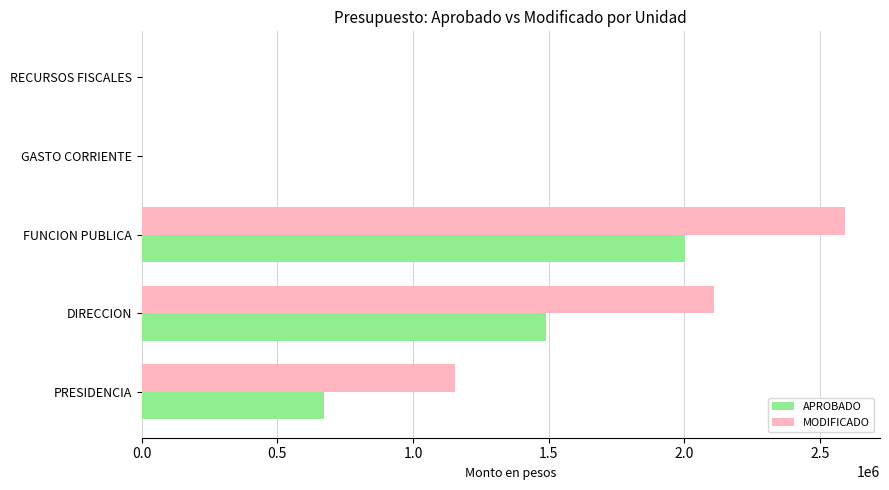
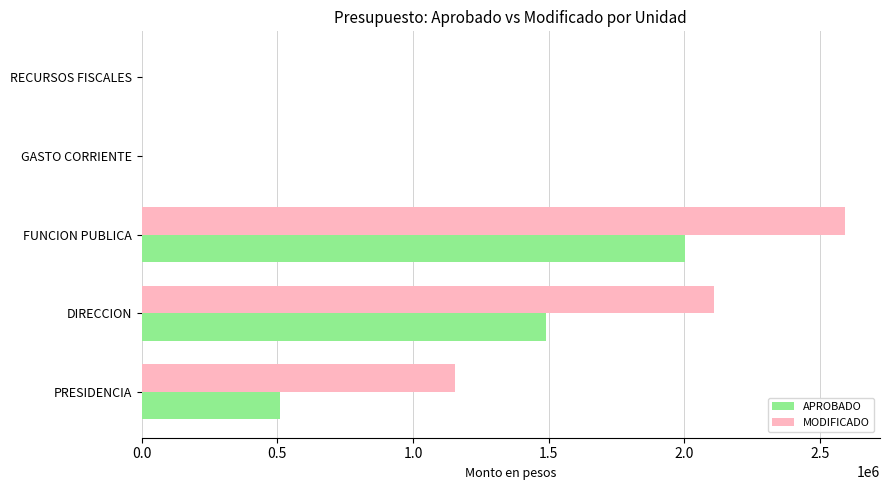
  {
    "APROBADO": {
      "RECURSOS FISCALES": 0,
      "GASTO CORRIENTE": 0,
      "FUNCION PUBLICA": 2000000,
      "DIRECCION": 1490000,
-     "PRESIDENCIA": 670000
+     "PRESIDENCIA": 510000
    },
    "MODIFICADO": {
      "RECURSOS FISCALES": 0,
      "GASTO CORRIENTE": 0,
      "FUNCION PUBLICA": 2590000,
      "DIRECCION": 2110000,
      "PRESIDENCIA": 1160000
    }
  }
